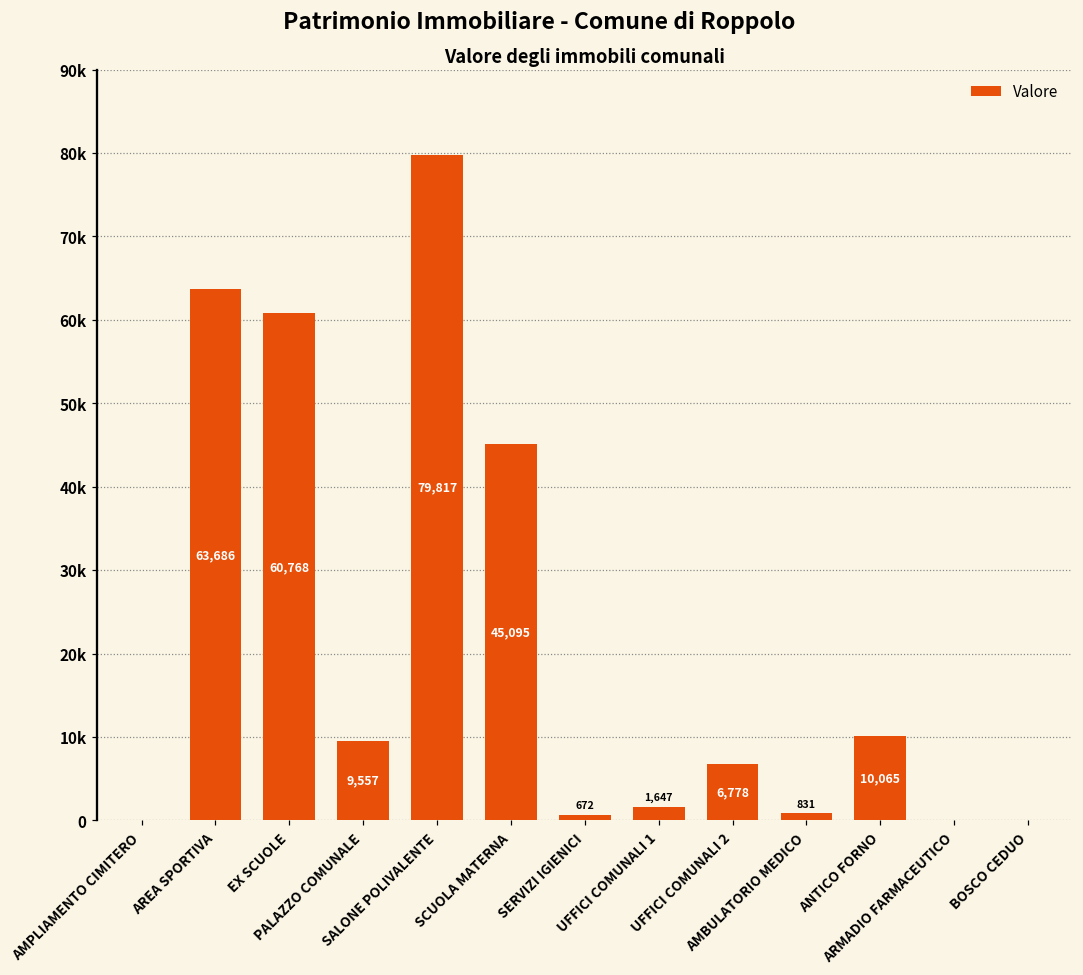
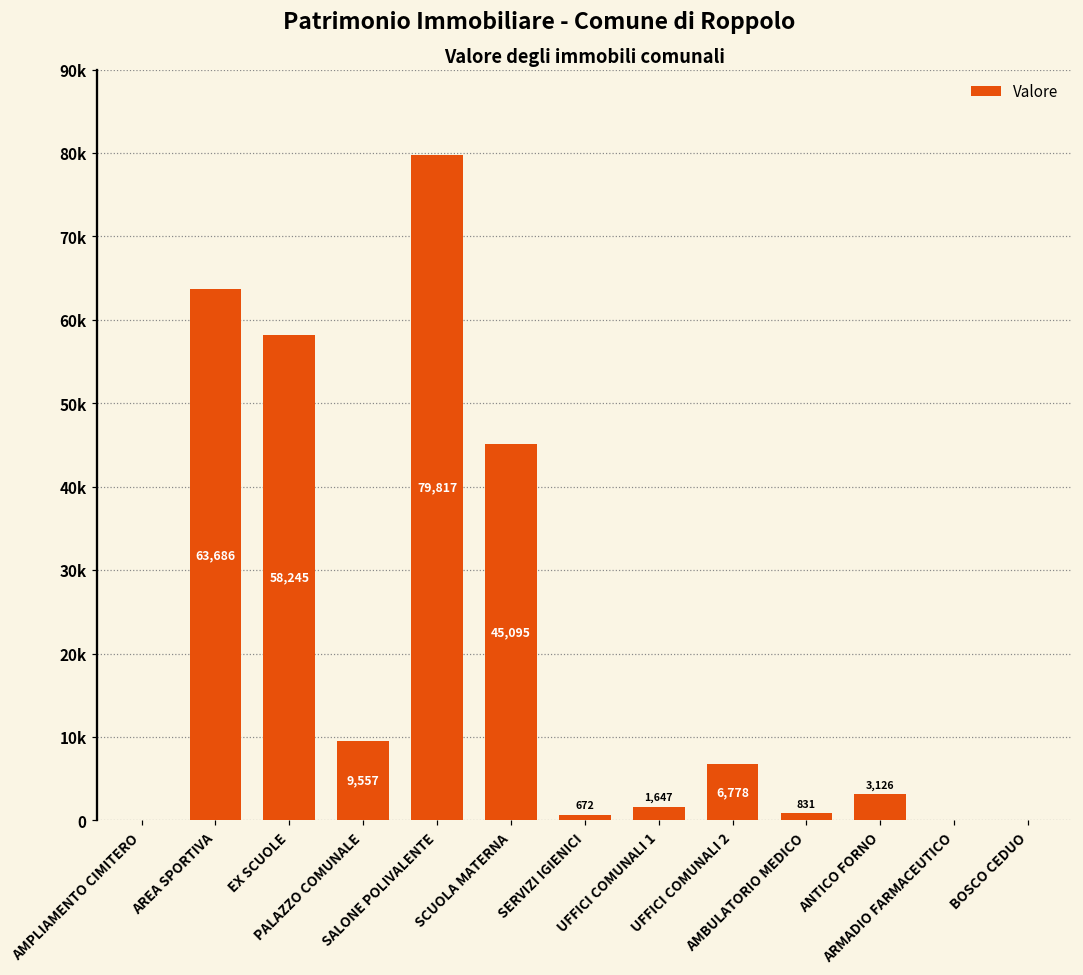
  {
    "AREA SPORTIVA": "63,686",
-   "EX SCUOLE": "60,768",
+   "EX SCUOLE": "58,245",
    "PALAZZO COMUNALE": "9,557",
    "SALONE POLIVALENTE": "79,817",
    "SCUOLA MATERNA": "45,095",
    "SERVIZI IGIENICI": "672",
    "UFFICI COMUNALI 1": "1,647",
    "UFFICI COMUNALI 2": "6,778",
    "AMBULATORIO MEDICO": "831",
-   "ANTICO FORNO": "10,065"
+   "ANTICO FORNO": "3,126"
  }
